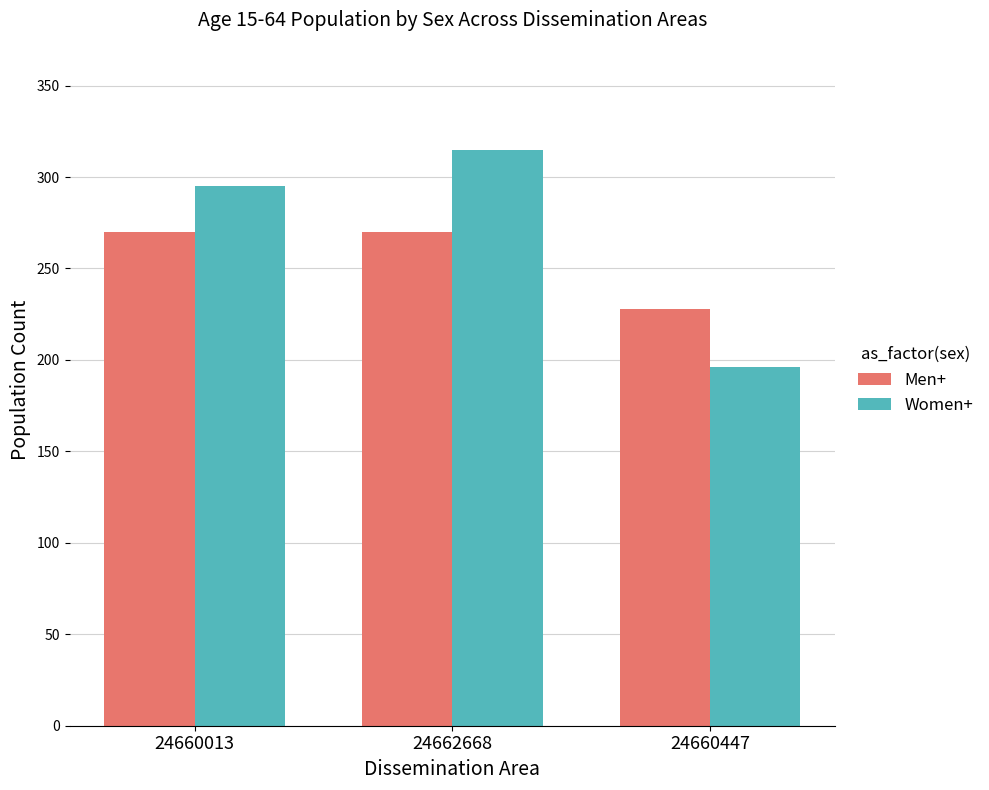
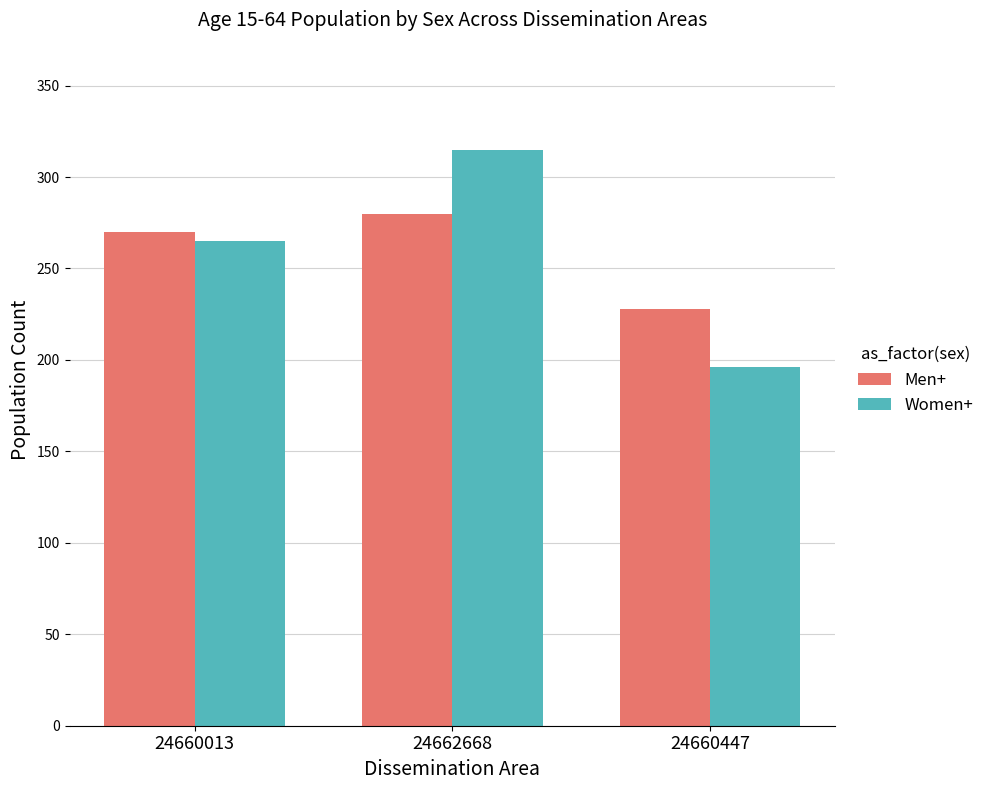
  {
    "Men+": {
      "24660013": 270,
-     "24662668": 270,
+     "24662668": 280,
      "24660447": 228
    },
    "Women+": {
-     "24660013": 295,
+     "24660013": 265,
      "24662668": 315,
      "24660447": 196
    }
  }
